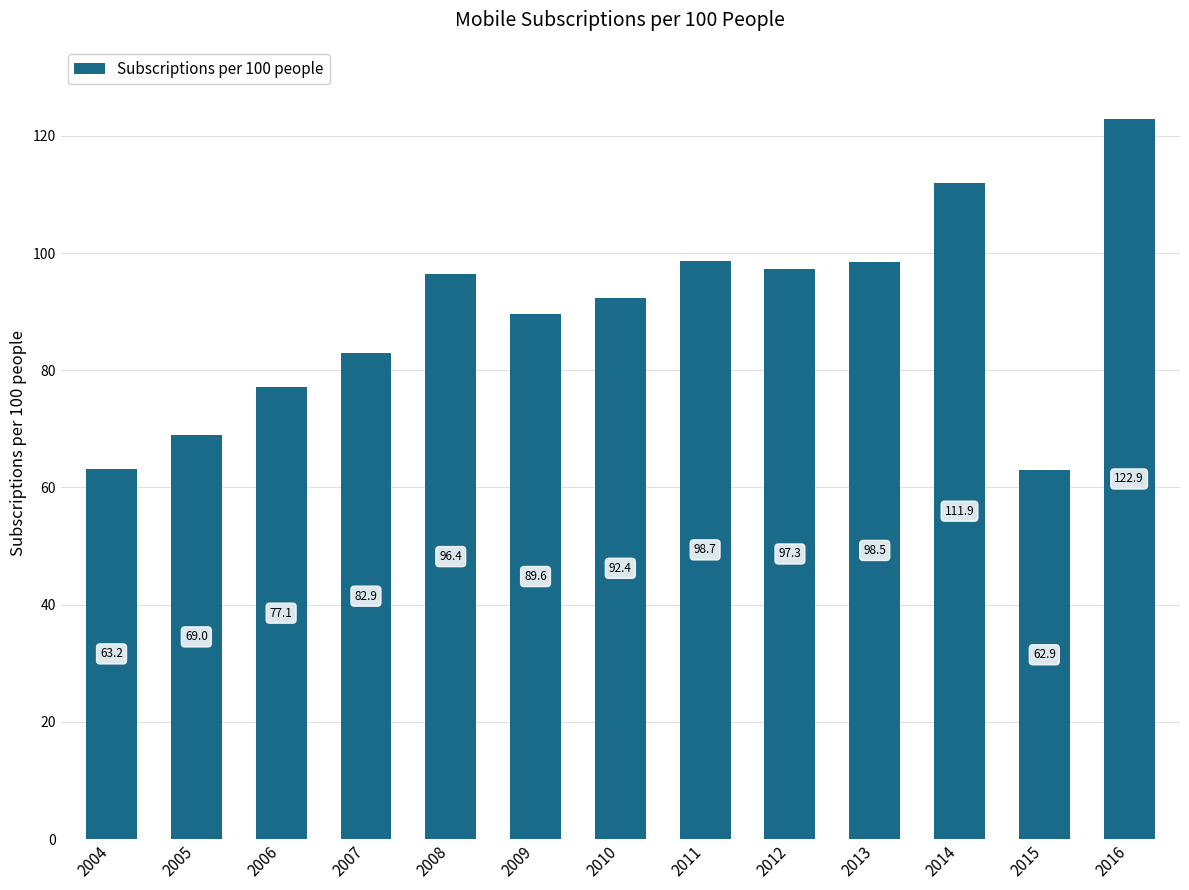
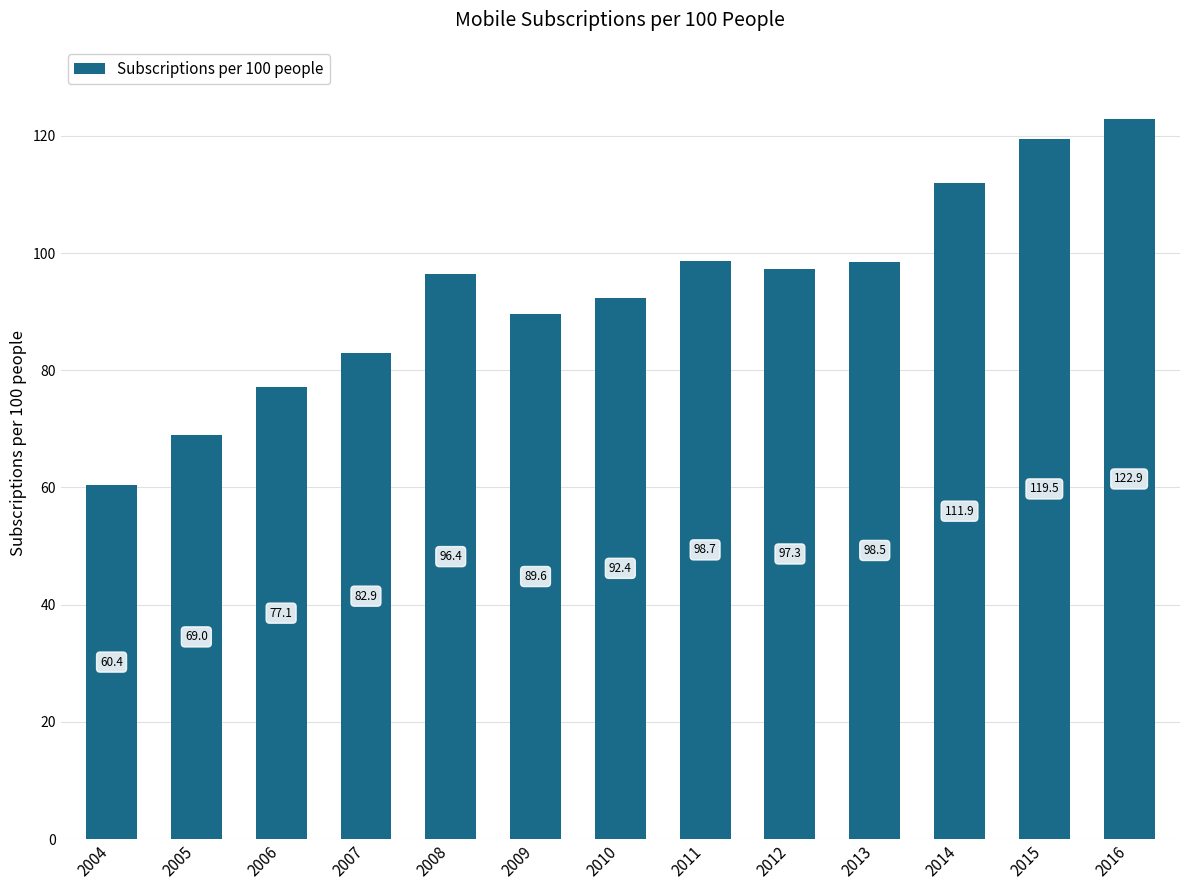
  {
-   "2004": 63.2,
-   "2015": 62.9
+   "2004": 60.4,
+   "2015": 119.5
  }
